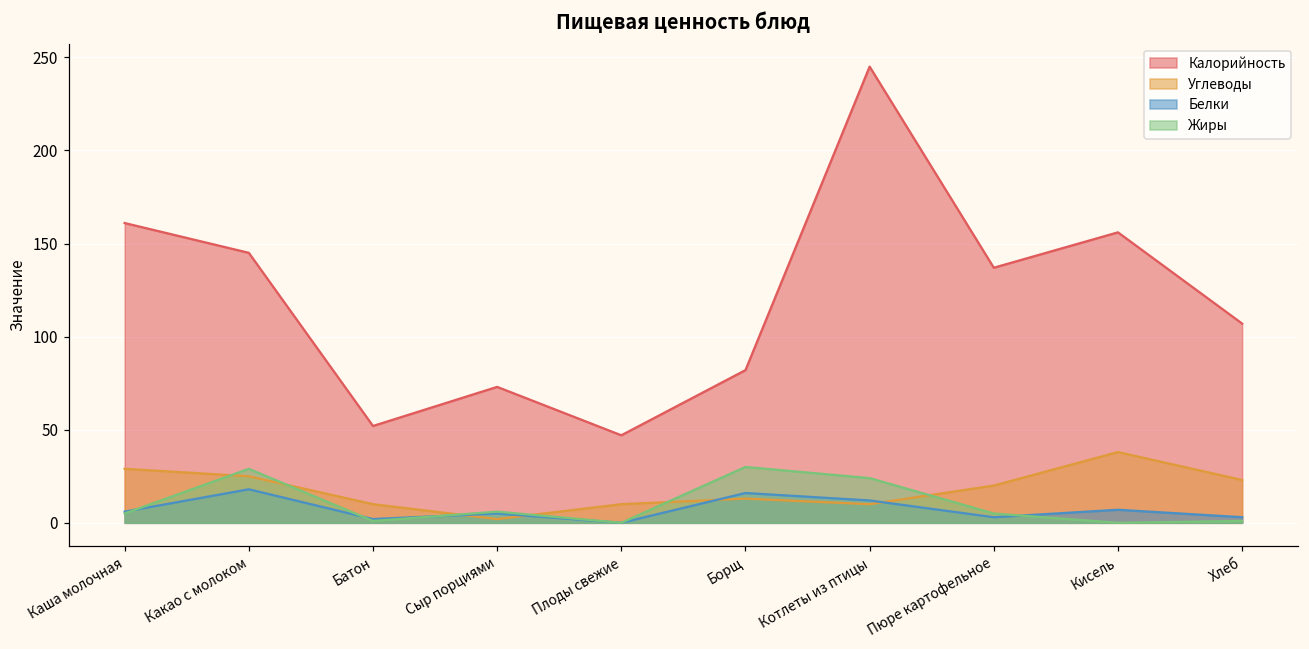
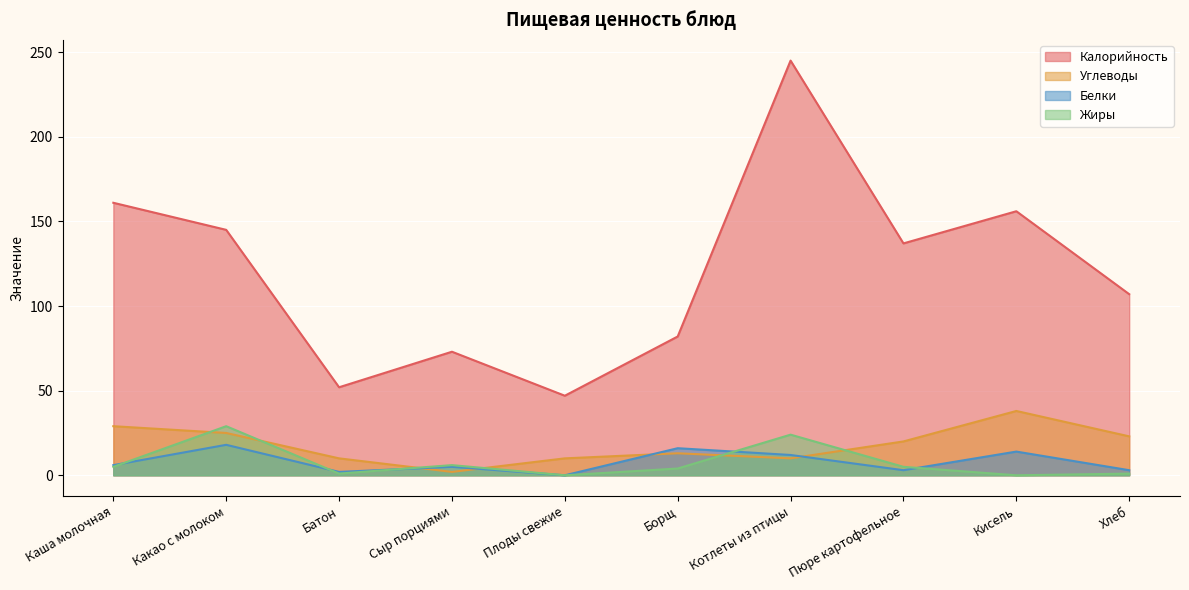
  {
    "Белки": {
      "Какао с молоком": 18,
      "Борщ": 16,
      "Котлеты из птицы": 12,
      "Пюре картофельное": 3,
-     "Кисель": 7,
+     "Кисель": 14,
      "Хлеб": 3
    },
    "Жиры": {
      "Какао с молоком": 29,
-     "Борщ": 30,
+     "Борщ": 4,
      "Котлеты из птицы": 24,
      "Пюре картофельное": 5,
      "Кисель": 0,
      "Хлеб": 1
    }
  }
